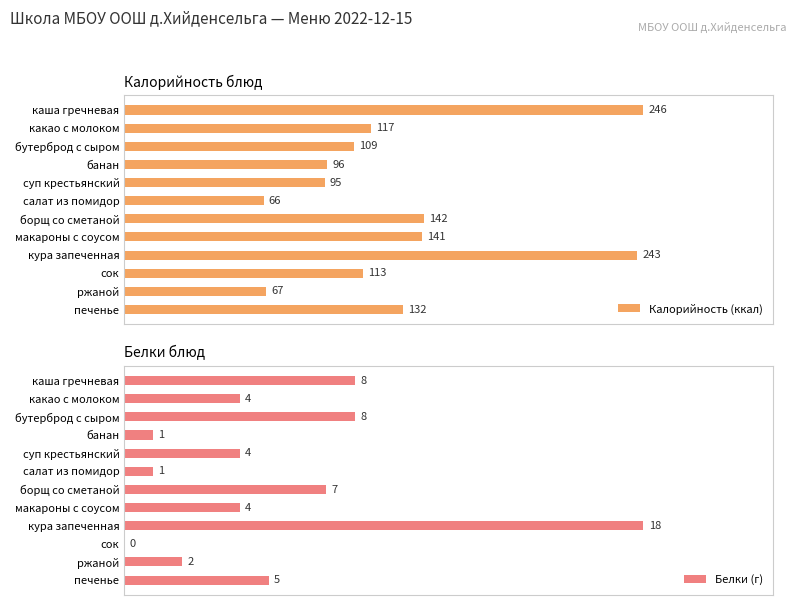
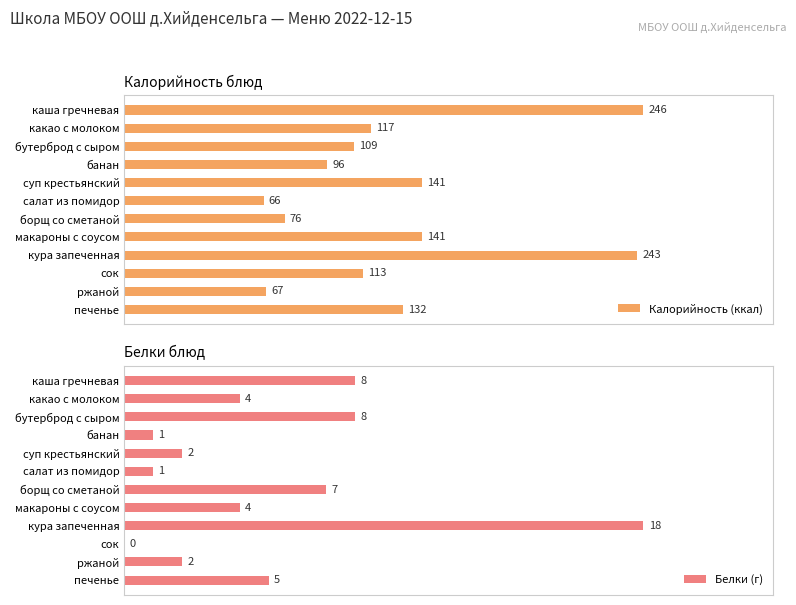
  {
    "Калорийность блюд": {
      "каша гречневая": 246,
      "какао с молоком": 117,
      "бутерброд с сыром": 109,
      "банан": 96,
-     "суп крестьянский": 95,
+     "суп крестьянский": 141,
      "салат из помидор": 66,
-     "борщ со сметаной": 142,
+     "борщ со сметаной": 76,
      "макароны с соусом": 141,
      "кура запеченная": 243,
      "сок": 113,
      "ржаной": 67,
      "печенье": 132
    },
    "Белки блюд": {
      "каша гречневая": 8,
      "какао с молоком": 4,
      "бутерброд с сыром": 8,
      "банан": 1,
-     "суп крестьянский": 4,
+     "суп крестьянский": 2,
      "салат из помидор": 1,
      "борщ со сметаной": 7,
      "макароны с соусом": 4,
      "кура запеченная": 18,
      "сок": 0,
      "ржаной": 2,
      "печенье": 5
    }
  }
